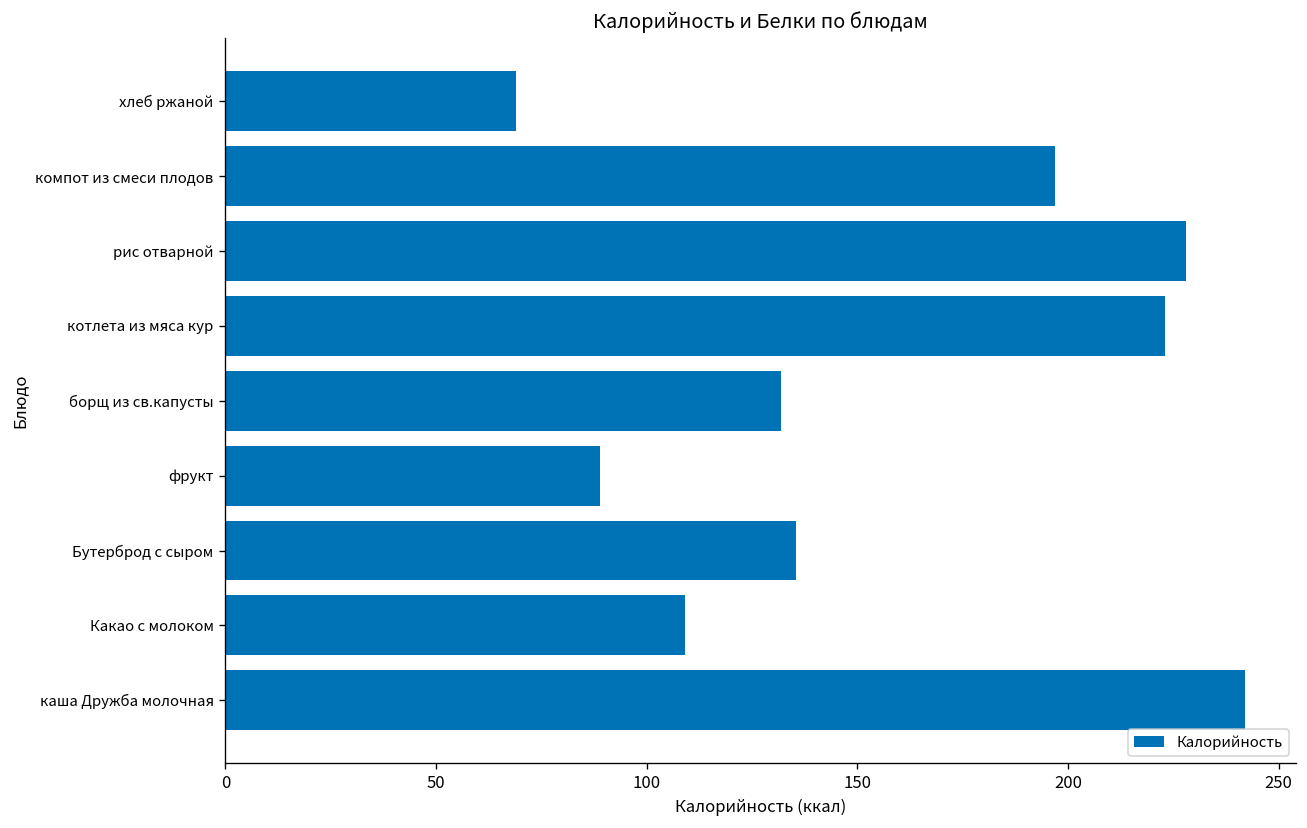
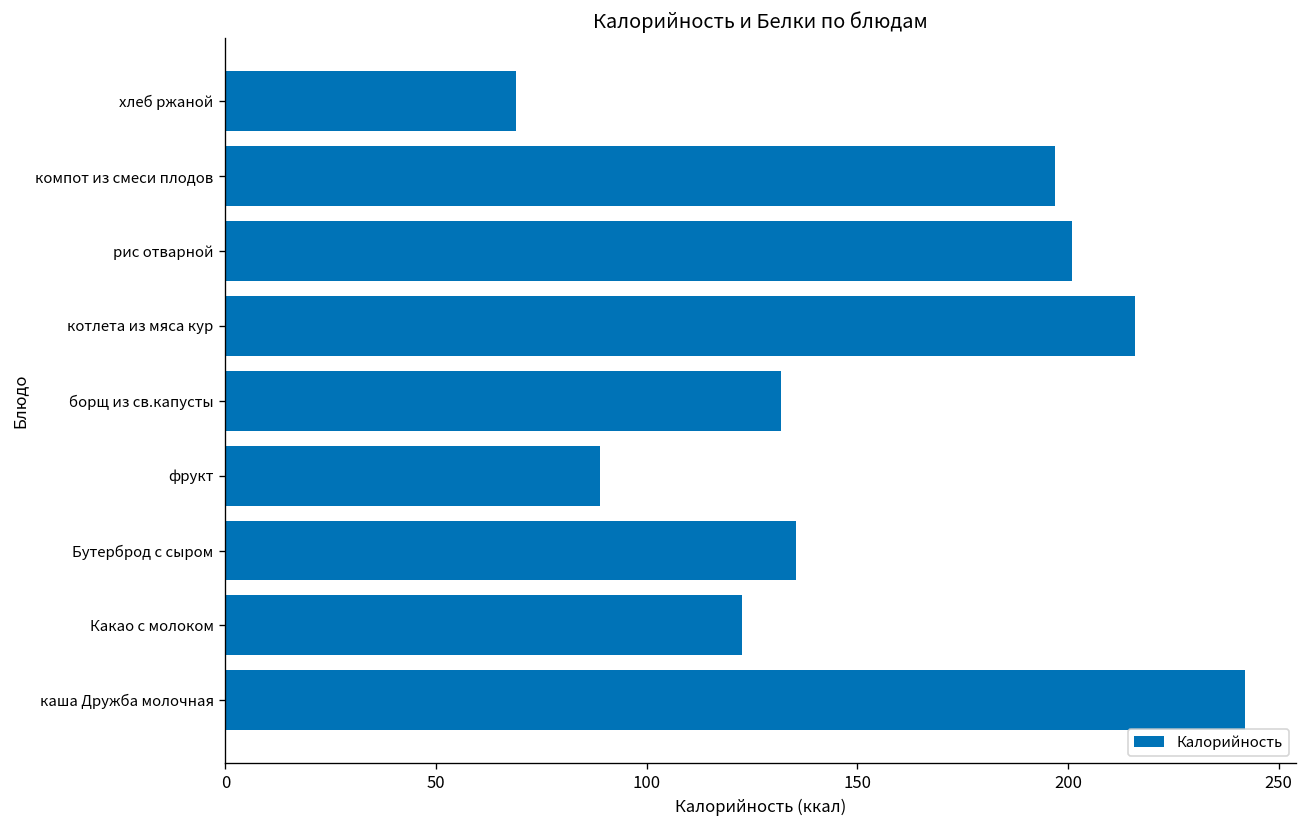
  {
    "хлеб ржаной": 69,
    "компот из смеси плодов": 197,
-   "рис отварной": 228,
-   "котлета из мяса кур": 223,
+   "рис отварной": 201,
+   "котлета из мяса кур": 216,
    "борщ из св.капусты": 132,
    "фрукт": 89,
    "Бутерброд с сыром": 136,
-   "Какао с молоком": 109,
+   "Какао с молоком": 123,
    "каша Дружба молочная": 242
  }
